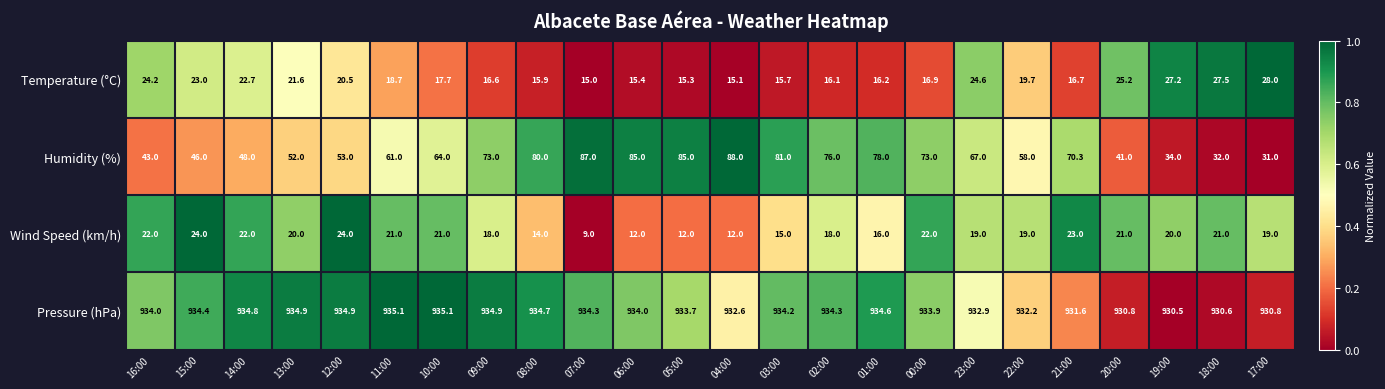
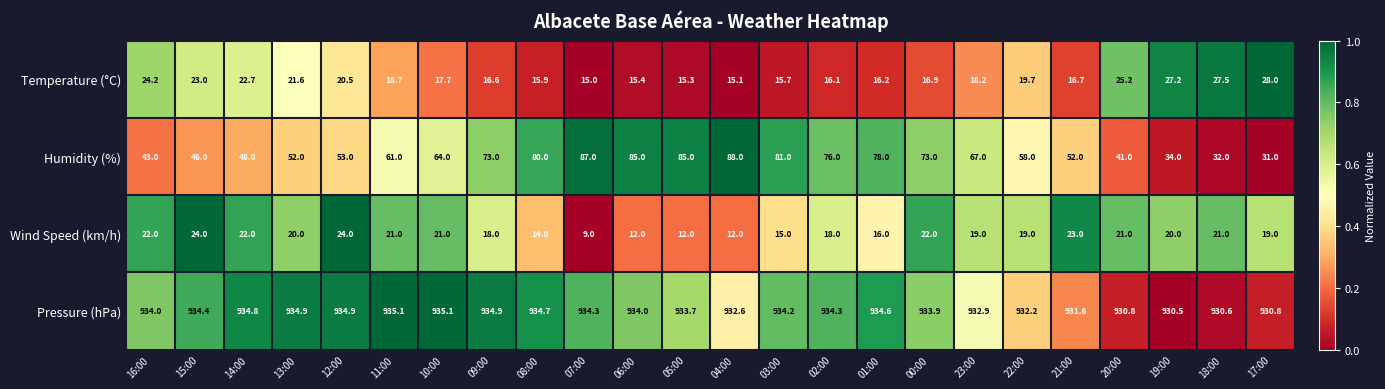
  {
    "Temperature (°C)": {
      "16:00": 24.2,
      "15:00": 23.0,
      "14:00": 22.7,
      "13:00": 21.6,
      "12:00": 20.5,
      "11:00": 18.7,
      "10:00": 17.7,
      "09:00": 16.6,
      "08:00": 15.9,
      "07:00": 15.0,
      "06:00": 15.4,
      "05:00": 15.3,
      "04:00": 15.1,
      "03:00": 15.7,
      "02:00": 16.1,
      "01:00": 16.2,
      "00:00": 16.9,
-     "23:00": 24.6,
+     "23:00": 18.2,
      "22:00": 19.7,
      "21:00": 16.7,
      "20:00": 25.2,
      "19:00": 27.2,
      "18:00": 27.5,
      "17:00": 28.0
    },
    "Humidity (%)": {
      "16:00": 43.0,
      "15:00": 46.0,
      "14:00": 48.0,
      "13:00": 52.0,
      "12:00": 53.0,
      "11:00": 61.0,
      "10:00": 64.0,
      "09:00": 73.0,
      "08:00": 80.0,
      "07:00": 87.0,
      "06:00": 85.0,
      "05:00": 85.0,
      "04:00": 88.0,
      "03:00": 81.0,
      "02:00": 76.0,
      "01:00": 78.0,
      "00:00": 73.0,
      "23:00": 67.0,
      "22:00": 58.0,
-     "21:00": 70.3,
+     "21:00": 52.0,
      "20:00": 41.0,
      "19:00": 34.0,
      "18:00": 32.0,
      "17:00": 31.0
    },
    "Wind Speed (km/h)": {
      "16:00": 22.0,
      "15:00": 24.0,
      "14:00": 22.0,
      "13:00": 20.0,
      "12:00": 24.0,
      "11:00": 21.0,
      "10:00": 21.0,
      "09:00": 18.0,
      "08:00": 14.0,
      "07:00": 9.0,
      "06:00": 12.0,
      "05:00": 12.0,
      "04:00": 12.0,
      "03:00": 15.0,
      "02:00": 18.0,
      "01:00": 16.0,
      "00:00": 22.0,
      "23:00": 19.0,
      "22:00": 19.0,
      "21:00": 23.0,
      "20:00": 21.0,
      "19:00": 20.0,
      "18:00": 21.0,
      "17:00": 19.0
    },
    "Pressure (hPa)": {
      "16:00": 934.0,
      "15:00": 934.4,
      "14:00": 934.8,
      "13:00": 934.9,
      "12:00": 934.9,
      "11:00": 935.1,
      "10:00": 935.1,
      "09:00": 934.9,
      "08:00": 934.7,
      "07:00": 934.3,
      "06:00": 934.0,
      "05:00": 933.7,
      "04:00": 932.6,
      "03:00": 934.2,
      "02:00": 934.3,
      "01:00": 934.6,
      "00:00": 933.9,
      "23:00": 932.9,
      "22:00": 932.2,
      "21:00": 931.6,
      "20:00": 930.8,
      "19:00": 930.5,
      "18:00": 930.6,
      "17:00": 930.8
    }
  }
